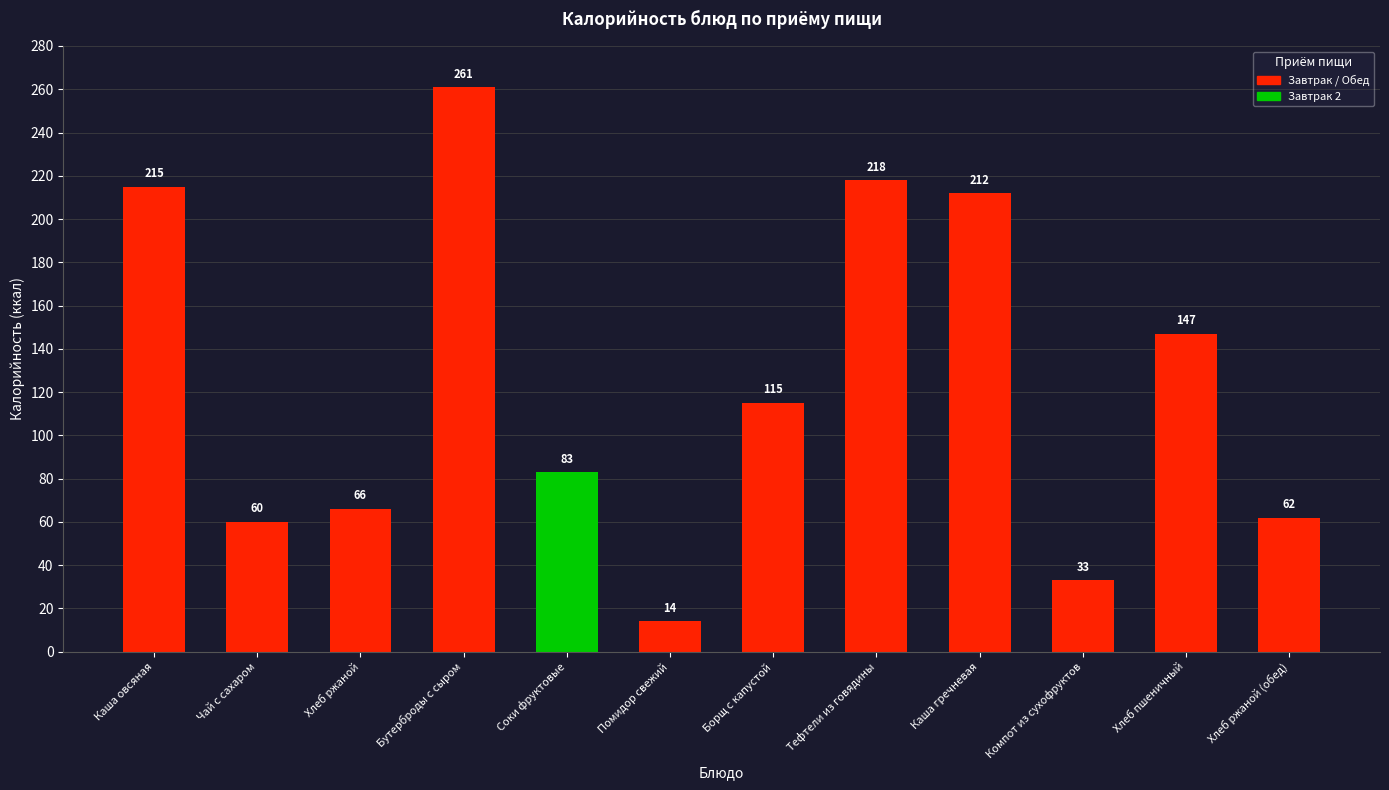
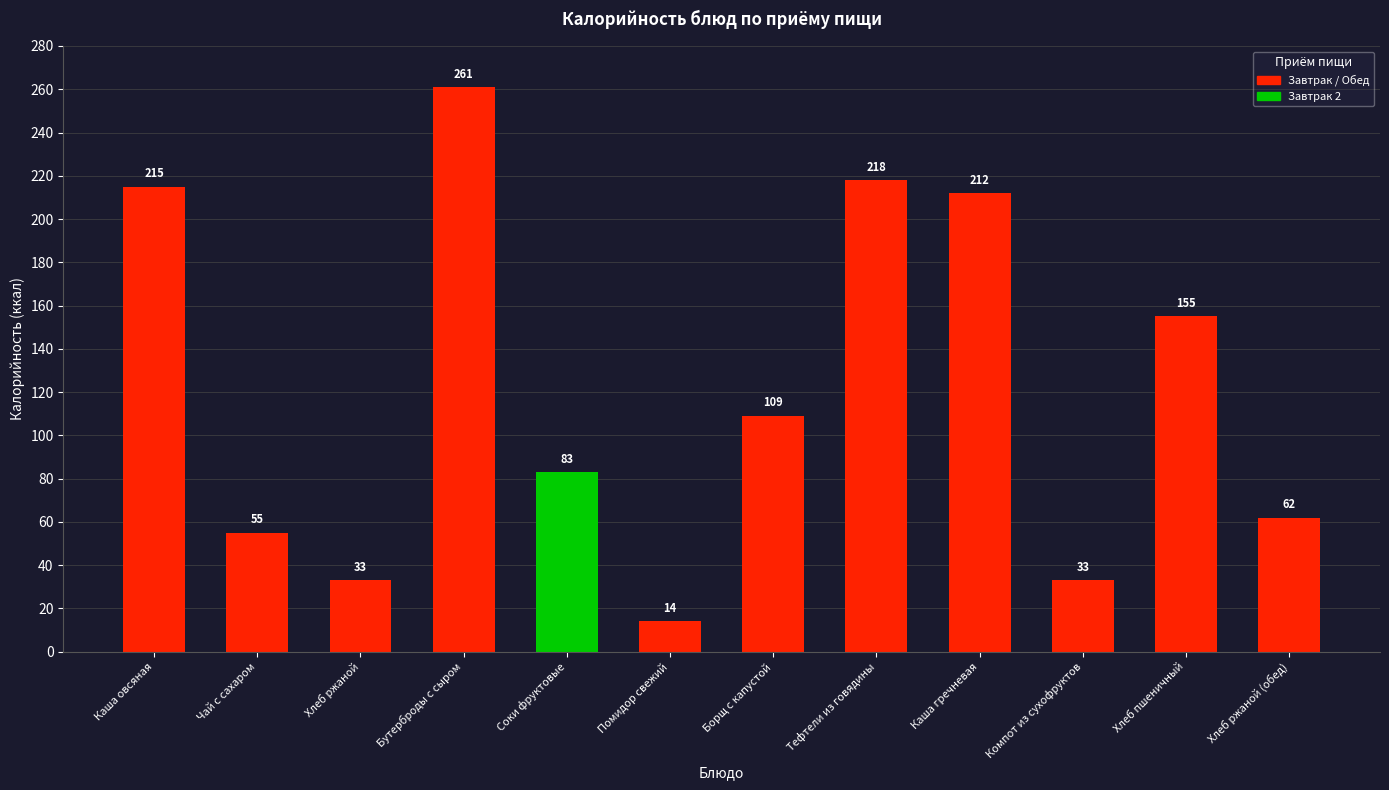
  {
    "Каша овсяная": 215,
-   "Чай с сахаром": 60,
-   "Хлеб ржаной": 66,
+   "Чай с сахаром": 55,
+   "Хлеб ржаной": 33,
    "Бутерброды с сыром": 261,
    "Соки фруктовые": 83,
    "Помидор свежий": 14,
-   "Борщ с капустой": 115,
+   "Борщ с капустой": 109,
    "Тефтели из говядины": 218,
    "Каша гречневая": 212,
    "Компот из сухофруктов": 33,
-   "Хлеб пшеничный": 147,
+   "Хлеб пшеничный": 155,
    "Хлеб ржаной (обед)": 62
  }
